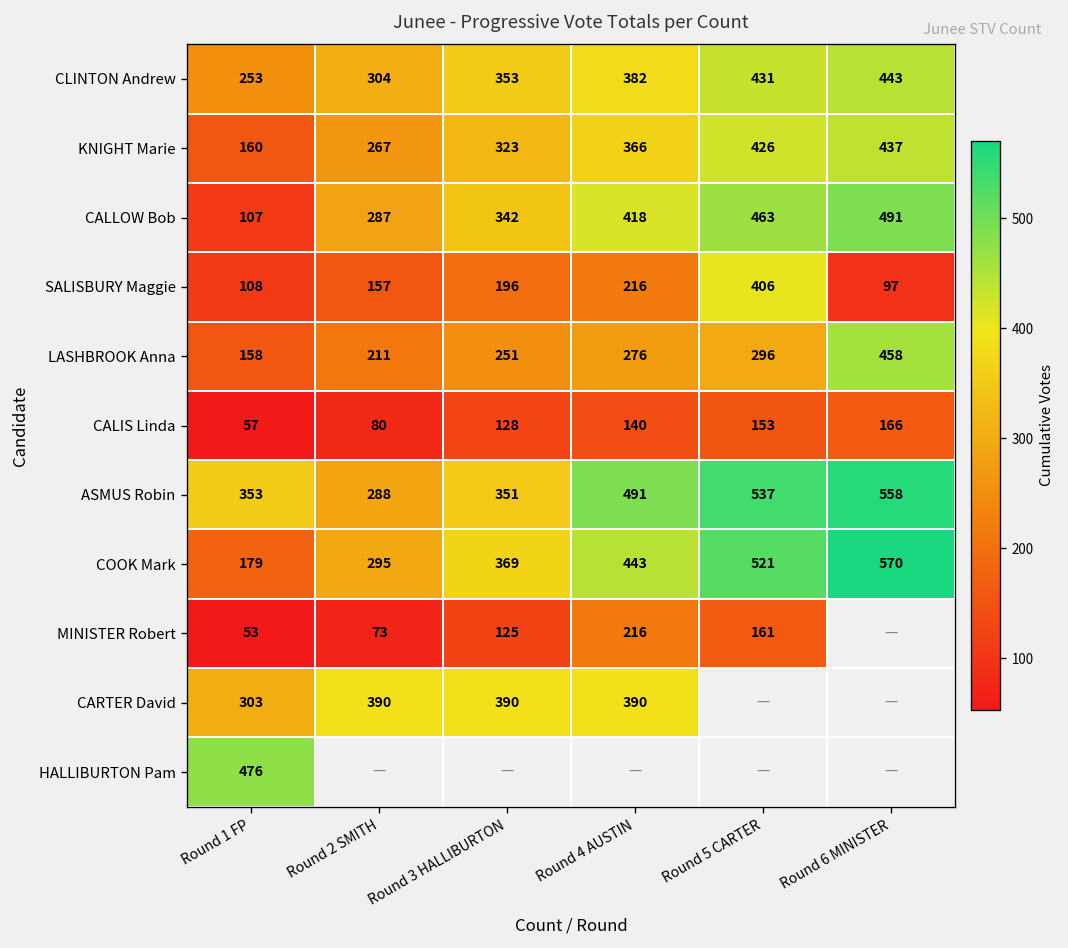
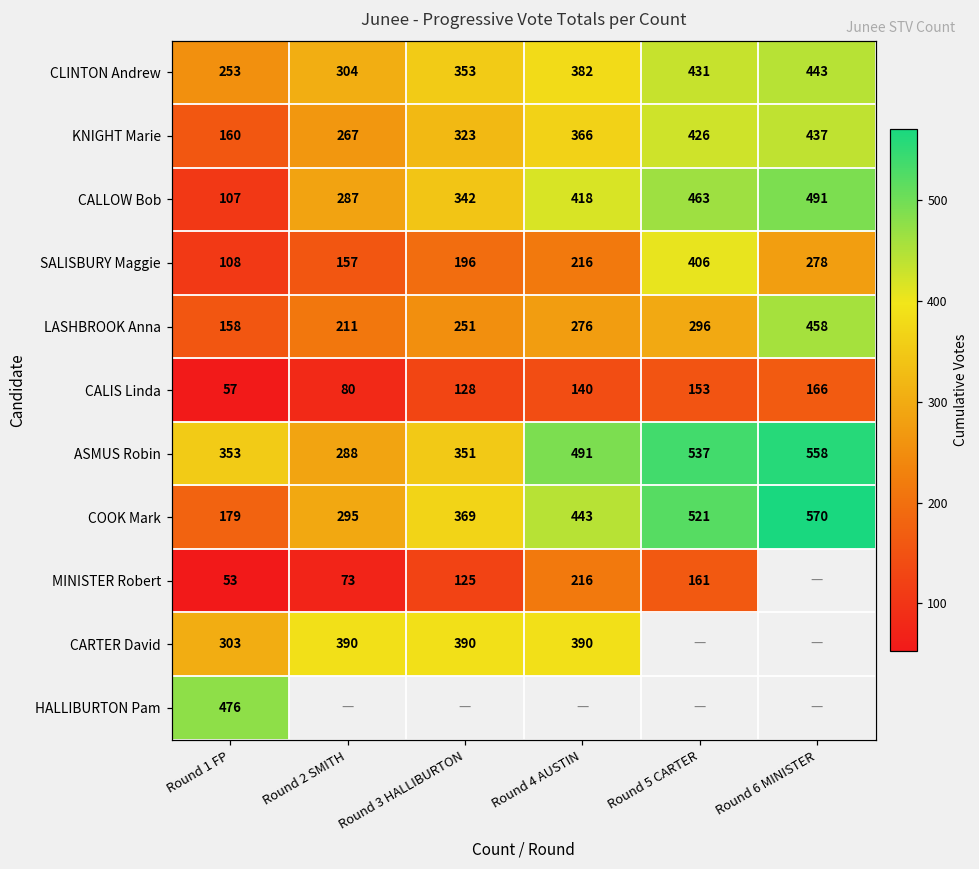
  {
    "CLINTON Andrew": {
      "Round 1 FP": 253,
      "Round 2 SMITH": 304,
      "Round 3 HALLIBURTON": 353,
      "Round 4 AUSTIN": 382,
      "Round 5 CARTER": 431,
      "Round 6 MINISTER": 443
    },
    "KNIGHT Marie": {
      "Round 1 FP": 160,
      "Round 2 SMITH": 267,
      "Round 3 HALLIBURTON": 323,
      "Round 4 AUSTIN": 366,
      "Round 5 CARTER": 426,
      "Round 6 MINISTER": 437
    },
    "CALLOW Bob": {
      "Round 1 FP": 107,
      "Round 2 SMITH": 287,
      "Round 3 HALLIBURTON": 342,
      "Round 4 AUSTIN": 418,
      "Round 5 CARTER": 463,
      "Round 6 MINISTER": 491
    },
    "SALISBURY Maggie": {
      "Round 1 FP": 108,
      "Round 2 SMITH": 157,
      "Round 3 HALLIBURTON": 196,
      "Round 4 AUSTIN": 216,
      "Round 5 CARTER": 406,
-     "Round 6 MINISTER": 97
+     "Round 6 MINISTER": 278
    },
    "LASHBROOK Anna": {
      "Round 1 FP": 158,
      "Round 2 SMITH": 211,
      "Round 3 HALLIBURTON": 251,
      "Round 4 AUSTIN": 276,
      "Round 5 CARTER": 296,
      "Round 6 MINISTER": 458
    },
    "CALIS Linda": {
      "Round 1 FP": 57,
      "Round 2 SMITH": 80,
      "Round 3 HALLIBURTON": 128,
      "Round 4 AUSTIN": 140,
      "Round 5 CARTER": 153,
      "Round 6 MINISTER": 166
    },
    "ASMUS Robin": {
      "Round 1 FP": 353,
      "Round 2 SMITH": 288,
      "Round 3 HALLIBURTON": 351,
      "Round 4 AUSTIN": 491,
      "Round 5 CARTER": 537,
      "Round 6 MINISTER": 558
    },
    "COOK Mark": {
      "Round 1 FP": 179,
      "Round 2 SMITH": 295,
      "Round 3 HALLIBURTON": 369,
      "Round 4 AUSTIN": 443,
      "Round 5 CARTER": 521,
      "Round 6 MINISTER": 570
    },
    "MINISTER Robert": {
      "Round 1 FP": 53,
      "Round 2 SMITH": 73,
      "Round 3 HALLIBURTON": 125,
      "Round 4 AUSTIN": 216,
      "Round 5 CARTER": 161
    },
    "CARTER David": {
      "Round 1 FP": 303,
      "Round 2 SMITH": 390,
      "Round 3 HALLIBURTON": 390,
      "Round 4 AUSTIN": 390
    },
    "HALLIBURTON Pam": {
      "Round 1 FP": 476
    }
  }
